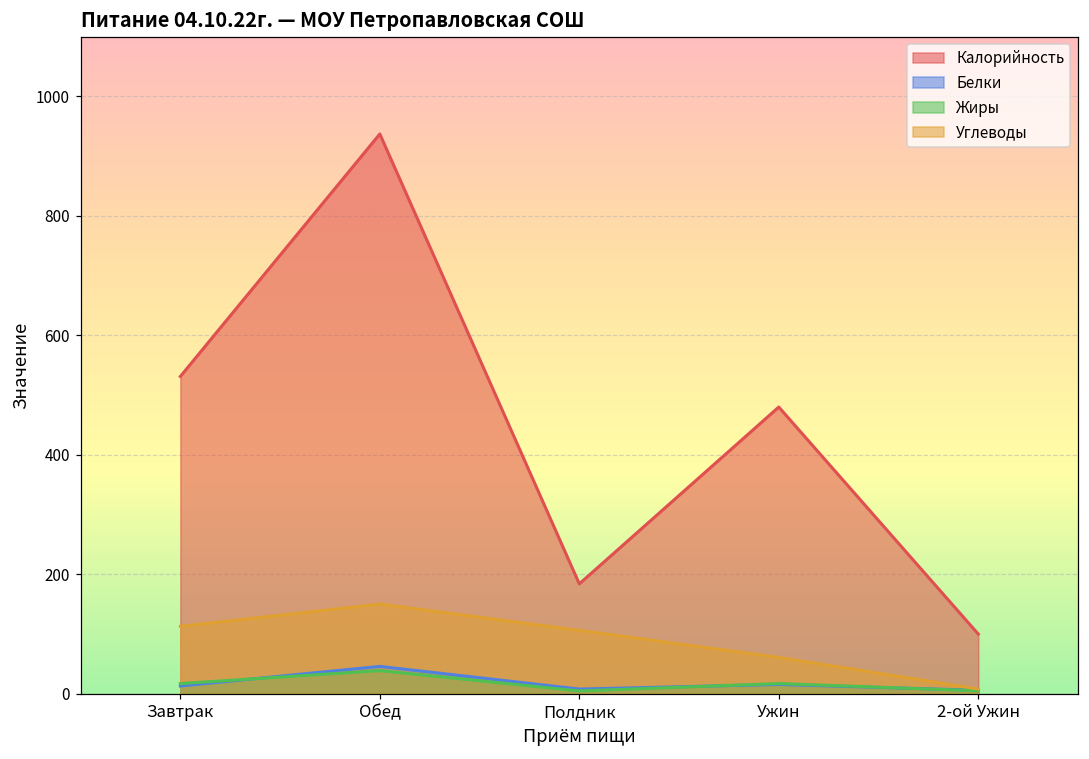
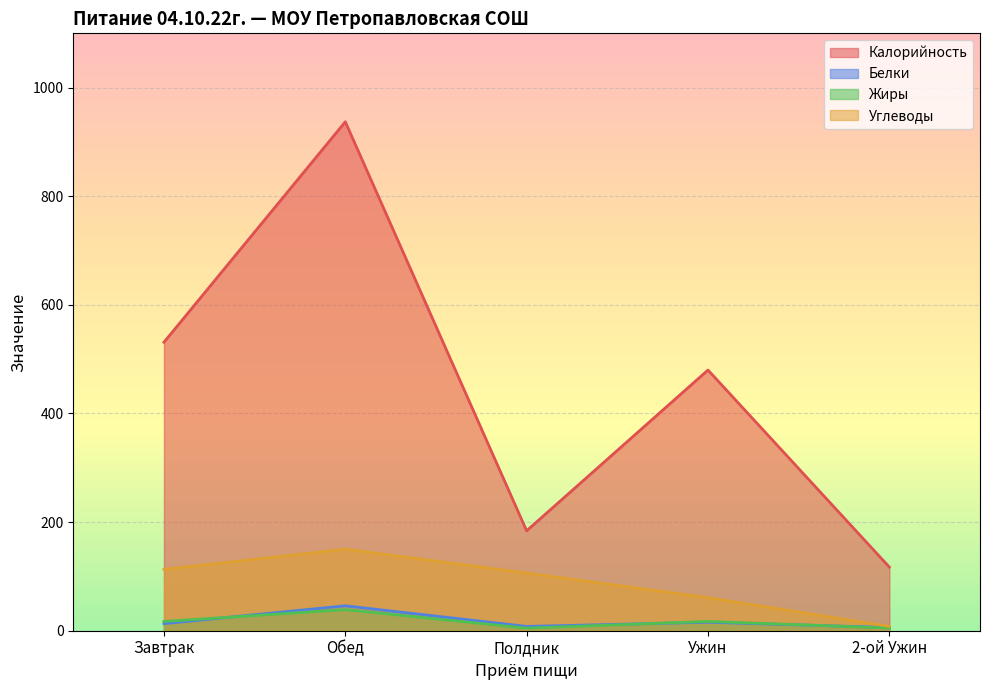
  {
    "Калорийность": {
      "Завтрак": 530,
      "Обед": 940,
      "Полдник": 180,
      "Ужин": 480,
-     "2-ой Ужин": 100
+     "2-ой Ужин": 120
    },
    "Белки": {
      "Обед": 50
    },
    "Жиры": {
      "Обед": 40
    },
    "Углеводы": {
      "Завтрак": 110,
      "Обед": 150,
      "Полдник": 110,
      "Ужин": 60
    }
  }
